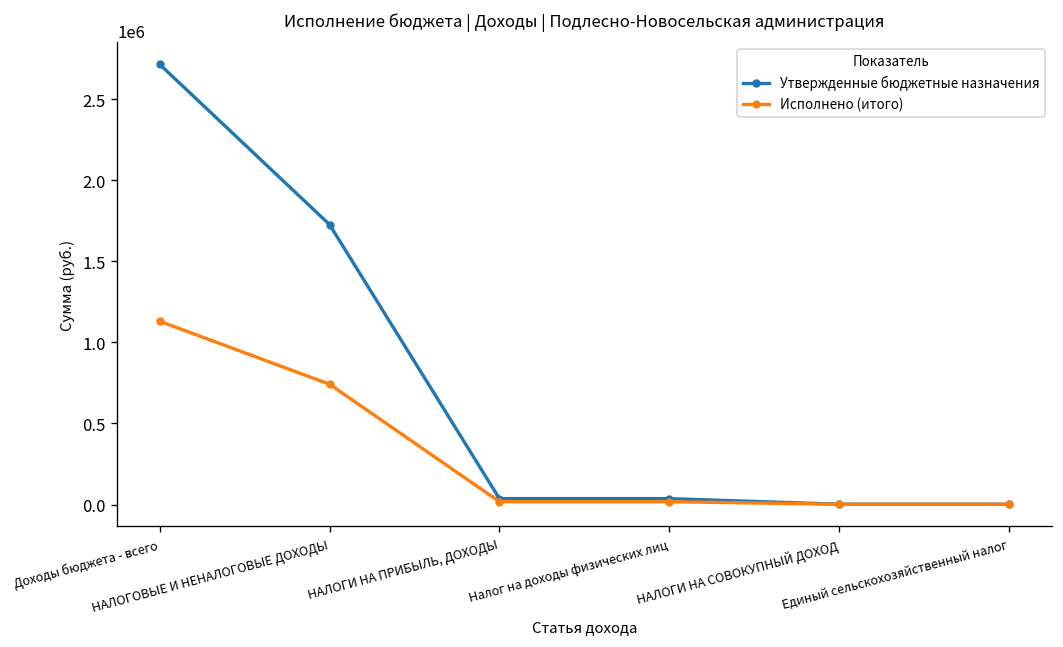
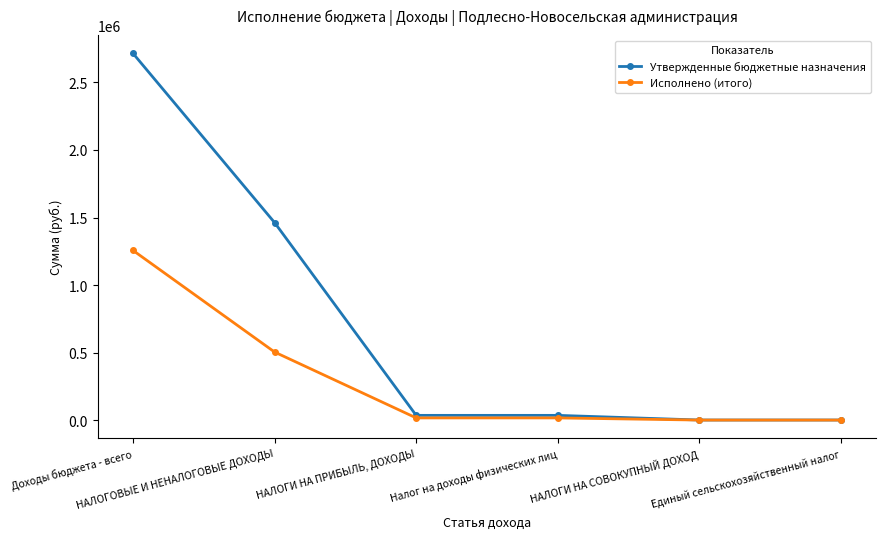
  {
    "Утвержденные бюджетные назначения": {
      "Доходы бюджета - всего": 2710000,
-     "НАЛОГОВЫЕ И НЕНАЛОГОВЫЕ ДОХОДЫ": 1730000
+     "НАЛОГОВЫЕ И НЕНАЛОГОВЫЕ ДОХОДЫ": 1460000
    },
    "Исполнено (итого)": {
-     "Доходы бюджета - всего": 1130000,
-     "НАЛОГОВЫЕ И НЕНАЛОГОВЫЕ ДОХОДЫ": 740000
+     "Доходы бюджета - всего": 1260000,
+     "НАЛОГОВЫЕ И НЕНАЛОГОВЫЕ ДОХОДЫ": 500000
    }
  }
